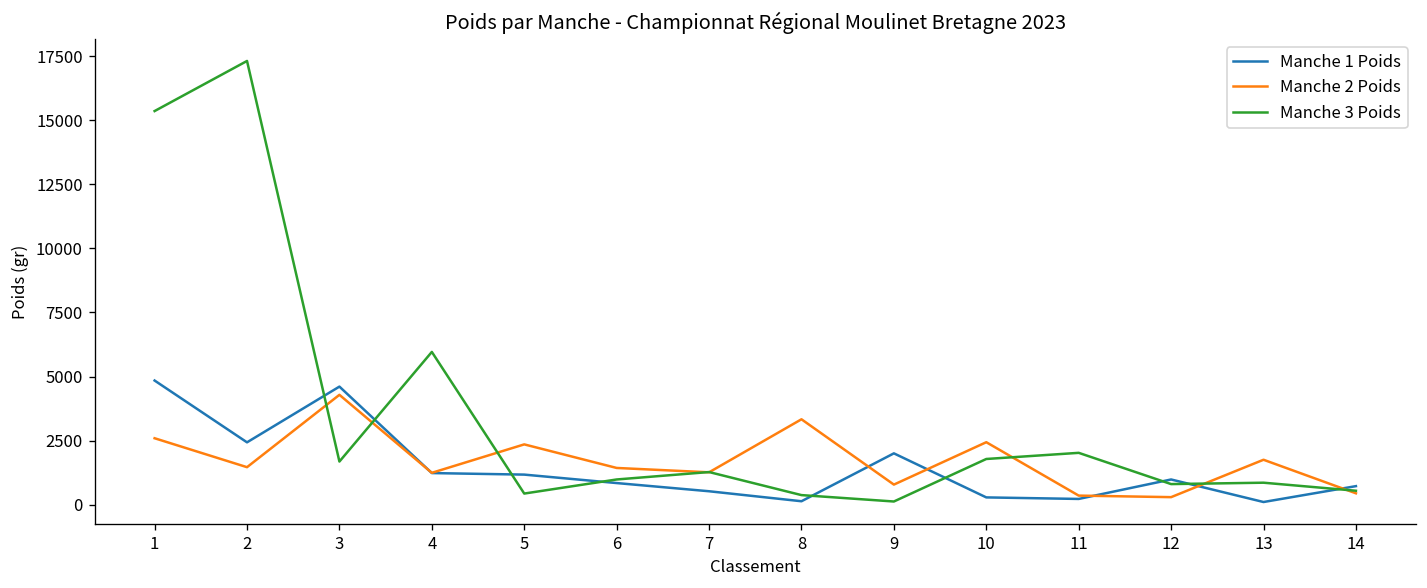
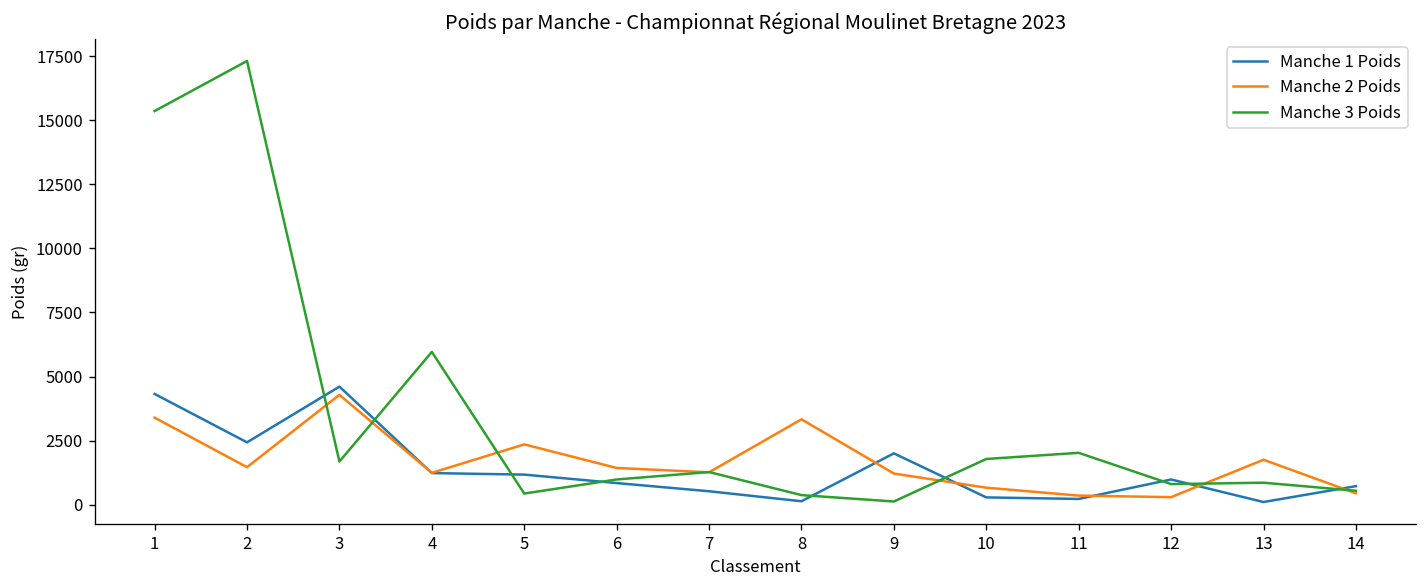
  {
    "Manche 1 Poids": {
-     "1": 4800,
+     "1": 4300,
      "2": 2400,
      "3": 4600,
      "5": 1200,
      "6": 800,
      "7": 500,
      "8": 100,
      "9": 2000,
      "10": 300,
      "11": 200,
      "12": 1000,
      "13": 100,
      "14": 700
    },
    "Manche 2 Poids": {
-     "1": 2600,
+     "1": 3400,
      "2": 1500,
      "3": 4300,
      "5": 2400,
      "6": 1400,
      "8": 3300,
-     "9": 800,
-     "10": 2400,
+     "9": 1200,
+     "10": 700,
      "11": 400,
      "12": 300,
      "13": 1800
    },
    "Manche 3 Poids": {
      "1": 15400,
      "2": 17300,
      "3": 1700,
      "4": 6000,
      "5": 400,
      "6": 1000,
      "8": 400,
      "9": 100,
      "10": 1800,
      "11": 2000,
      "12": 800,
      "13": 900
    }
  }
